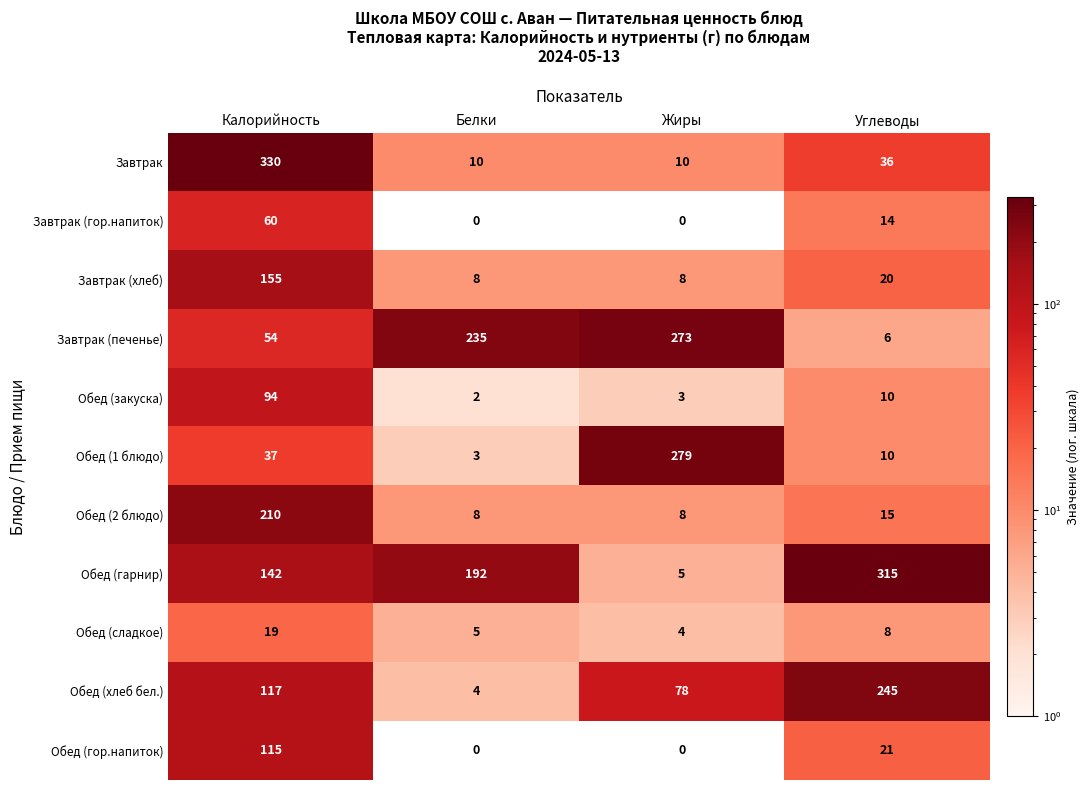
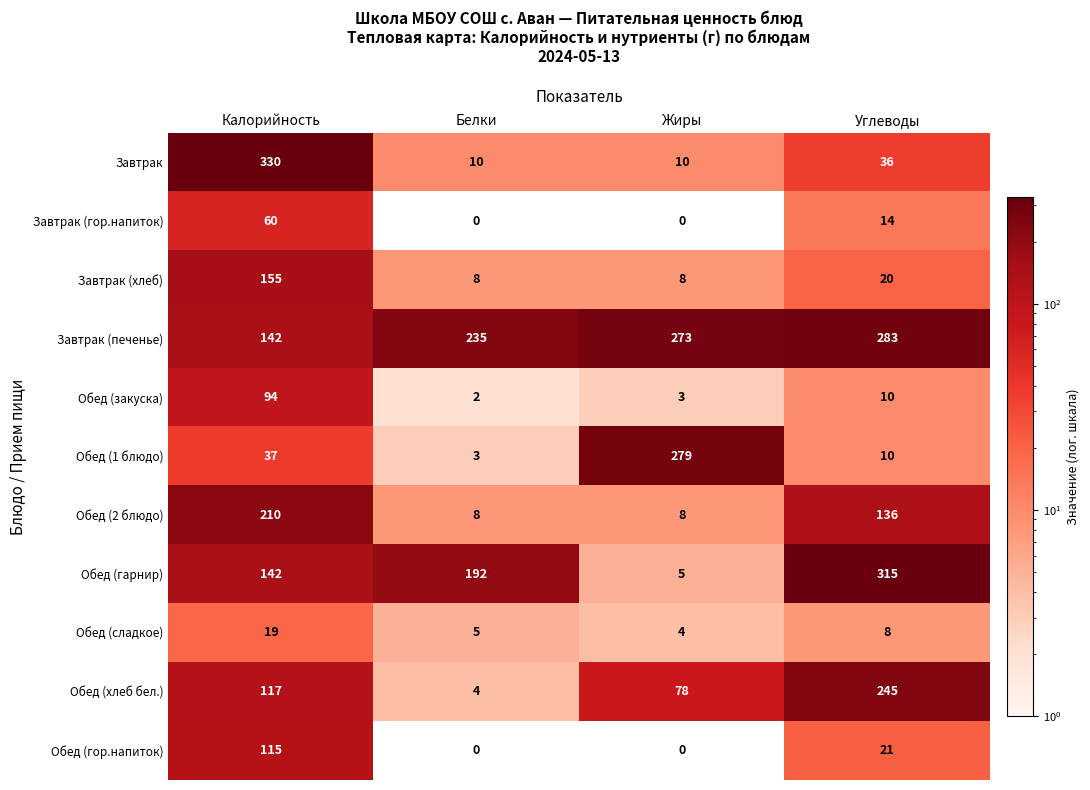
  {
    "Завтрак": {
      "Калорийность": 330,
      "Белки": 10,
      "Жиры": 10,
      "Углеводы": 36
    },
    "Завтрак (гор.напиток)": {
      "Калорийность": 60,
      "Белки": 0,
      "Жиры": 0,
      "Углеводы": 14
    },
    "Завтрак (хлеб)": {
      "Калорийность": 155,
      "Белки": 8,
      "Жиры": 8,
      "Углеводы": 20
    },
    "Завтрак (печенье)": {
-     "Калорийность": 54,
+     "Калорийность": 142,
      "Белки": 235,
      "Жиры": 273,
-     "Углеводы": 6
+     "Углеводы": 283
    },
    "Обед (закуска)": {
      "Калорийность": 94,
      "Белки": 2,
      "Жиры": 3,
      "Углеводы": 10
    },
    "Обед (1 блюдо)": {
      "Калорийность": 37,
      "Белки": 3,
      "Жиры": 279,
      "Углеводы": 10
    },
    "Обед (2 блюдо)": {
      "Калорийность": 210,
      "Белки": 8,
      "Жиры": 8,
-     "Углеводы": 15
+     "Углеводы": 136
    },
    "Обед (гарнир)": {
      "Калорийность": 142,
      "Белки": 192,
      "Жиры": 5,
      "Углеводы": 315
    },
    "Обед (сладкое)": {
      "Калорийность": 19,
      "Белки": 5,
      "Жиры": 4,
      "Углеводы": 8
    },
    "Обед (хлеб бел.)": {
      "Калорийность": 117,
      "Белки": 4,
      "Жиры": 78,
      "Углеводы": 245
    },
    "Обед (гор.напиток)": {
      "Калорийность": 115,
      "Белки": 0,
      "Жиры": 0,
      "Углеводы": 21
    }
  }
